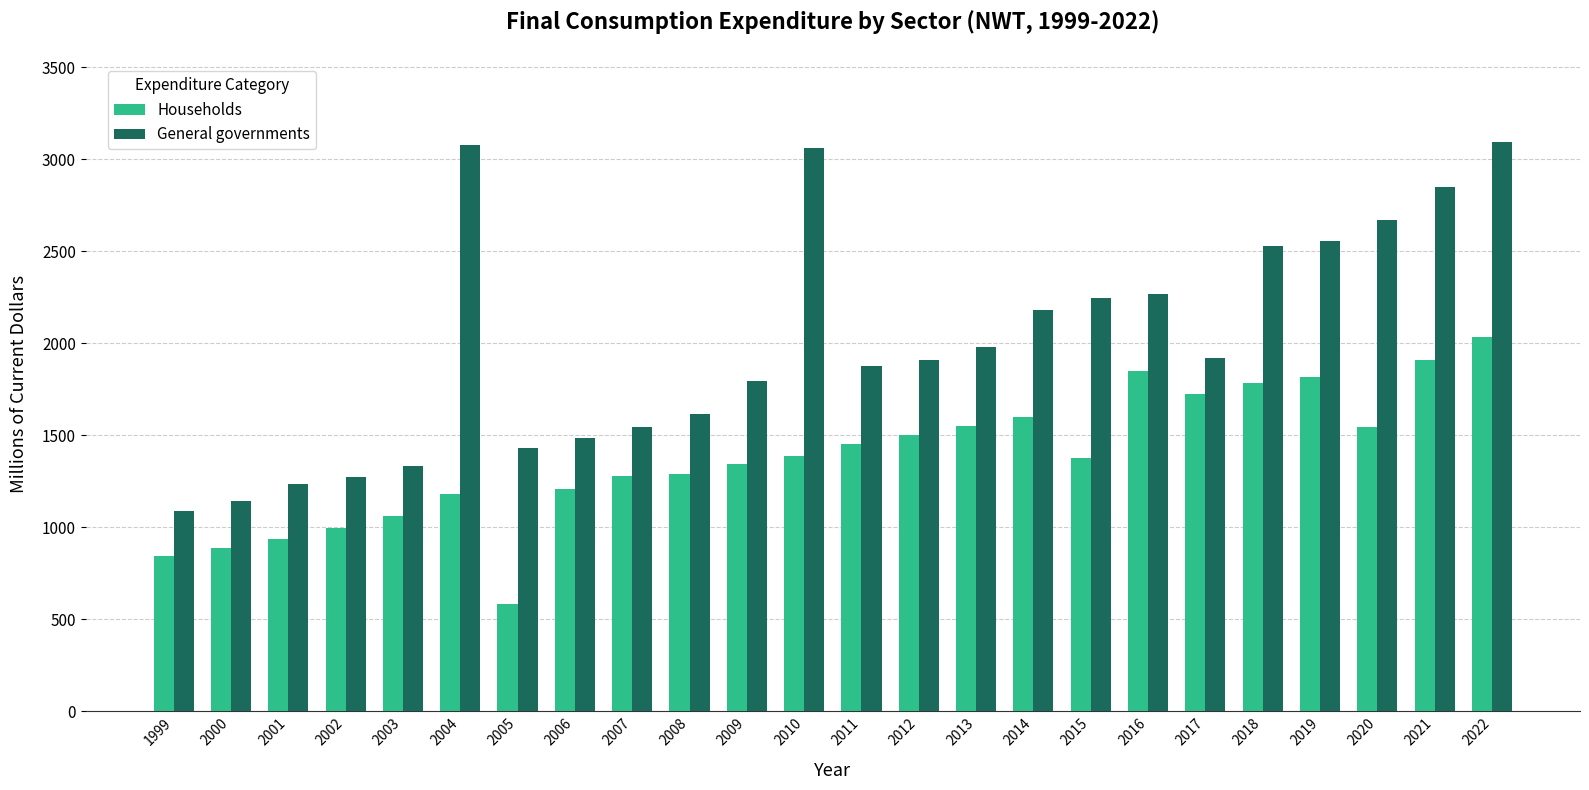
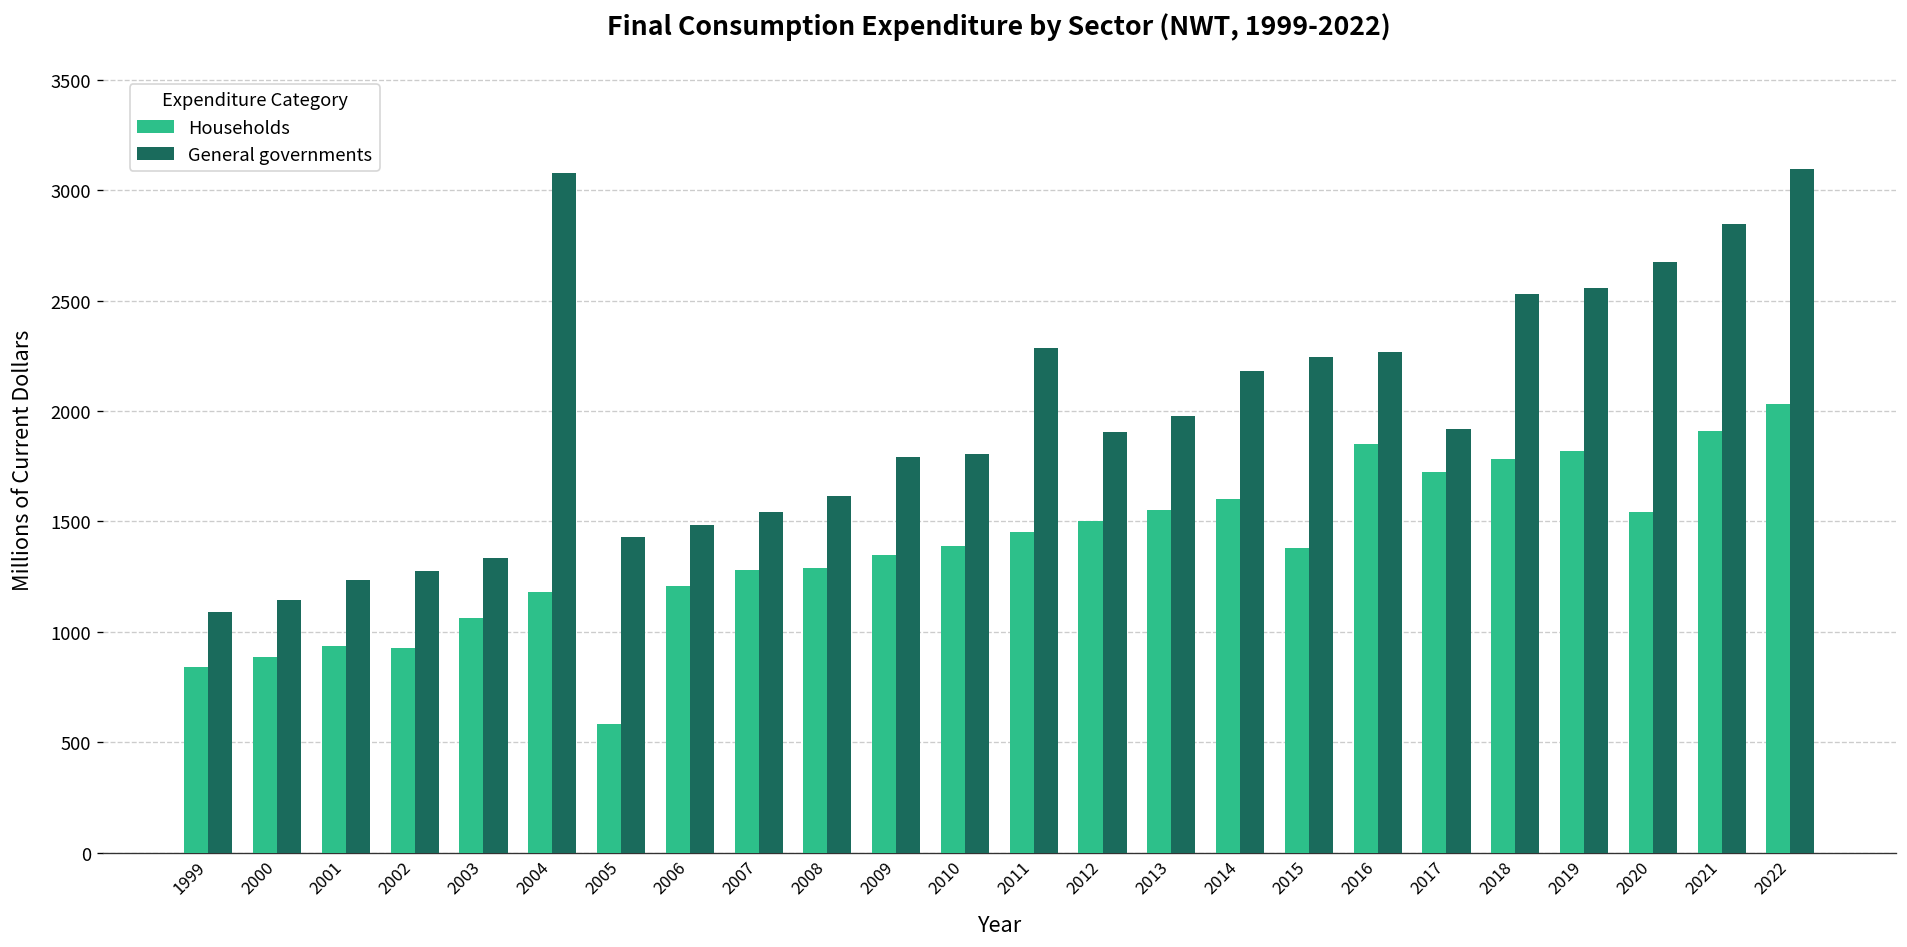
  {
    "Households": {
      "1999": 840,
      "2000": 890,
      "2001": 940,
-     "2002": 1000,
+     "2002": 930,
      "2003": 1060,
      "2004": 1180,
      "2005": 580,
      "2006": 1210,
      "2007": 1280,
      "2008": 1290,
      "2009": 1350,
      "2010": 1390,
      "2011": 1450,
      "2012": 1500,
      "2013": 1550,
      "2014": 1600,
      "2015": 1380,
      "2016": 1850,
      "2017": 1730,
      "2018": 1780,
      "2019": 1820,
      "2020": 1550,
      "2021": 1910,
      "2022": 2030
    },
    "General governments": {
      "1999": 1090,
      "2000": 1150,
      "2001": 1230,
      "2002": 1280,
      "2003": 1340,
      "2004": 3080,
      "2005": 1430,
      "2006": 1490,
      "2007": 1540,
      "2008": 1610,
      "2009": 1790,
-     "2010": 3060,
-     "2011": 1880,
+     "2010": 1800,
+     "2011": 2290,
      "2012": 1910,
      "2013": 1980,
      "2014": 2180,
      "2015": 2250,
      "2016": 2270,
      "2017": 1920,
      "2018": 2530,
      "2019": 2560,
      "2020": 2670,
      "2021": 2850,
      "2022": 3090
    }
  }
